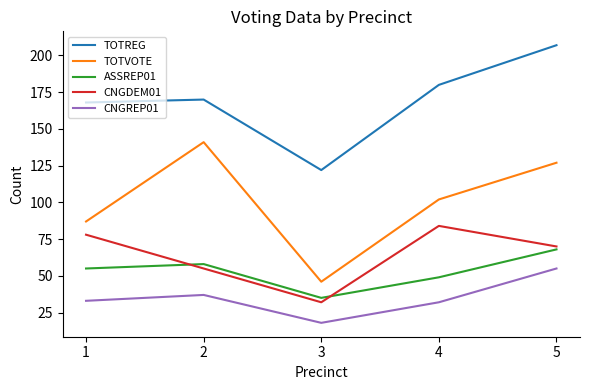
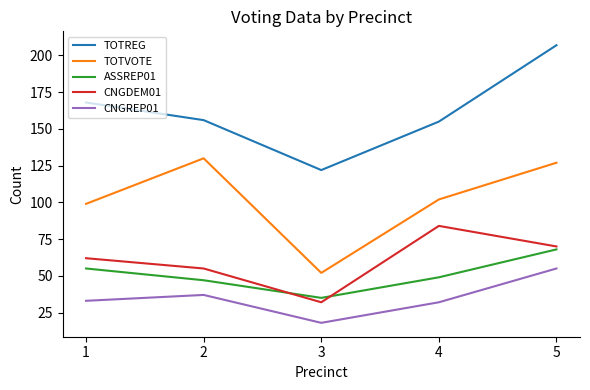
  {
    "TOTREG": {
-     "2": 170,
+     "2": 156,
      "3": 122,
-     "4": 180,
+     "4": 155,
      "5": 207
    },
    "TOTVOTE": {
-     "1": 87,
-     "2": 141,
-     "3": 46,
+     "1": 99,
+     "2": 130,
+     "3": 52,
      "4": 102,
      "5": 127
    },
    "ASSREP01": {
      "1": 55,
-     "2": 58,
+     "2": 47,
      "3": 35,
      "4": 49,
      "5": 68
    },
    "CNGDEM01": {
-     "1": 78,
+     "1": 62,
      "2": 55,
      "3": 32,
      "4": 84,
      "5": 70
    },
    "CNGREP01": {
      "1": 33,
      "2": 37,
      "3": 18,
      "4": 32,
      "5": 55
    }
  }
